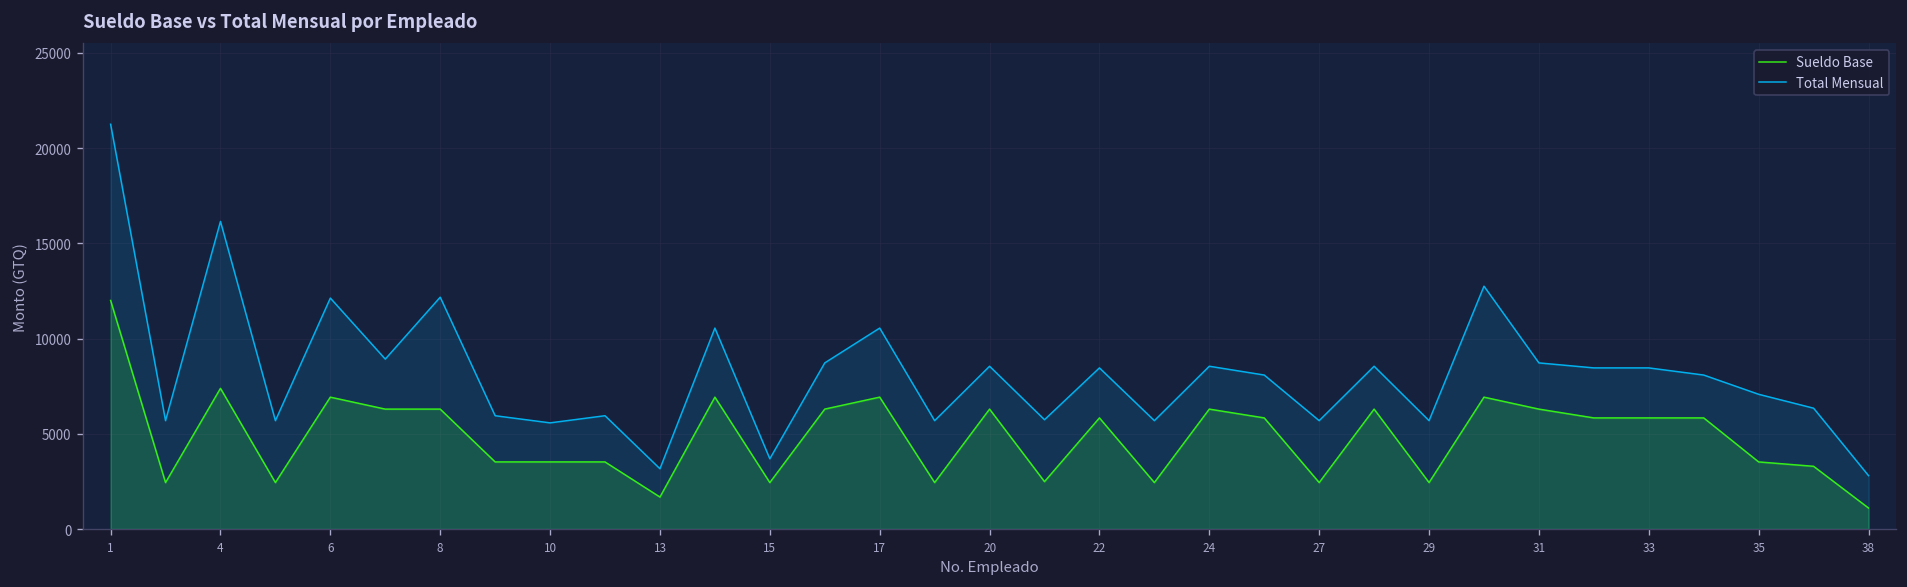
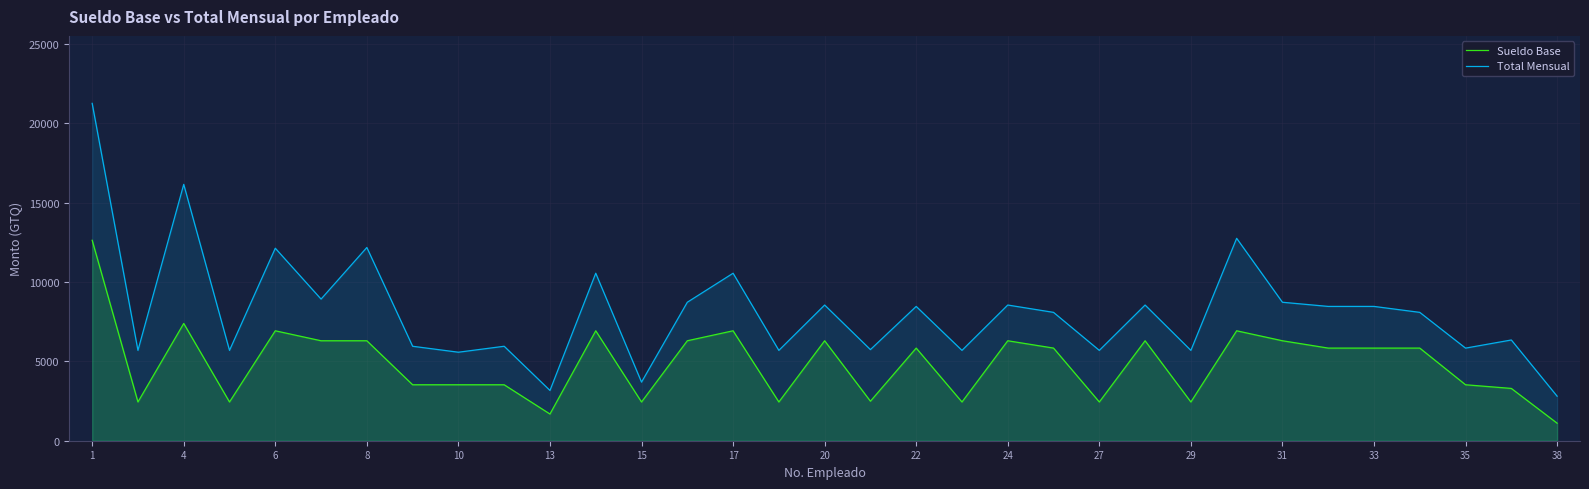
  {
    "Sueldo Base": {
-     "1": 12000,
+     "1": 12600,
      "4": 7400,
      "6": 6900,
      "8": 6300,
      "10": 3500,
      "13": 1700,
      "15": 2400,
      "17": 6900,
      "20": 6300,
      "22": 5800,
      "24": 6300,
      "27": 2400,
      "29": 2400,
      "31": 6300,
      "33": 5800,
      "35": 3500,
      "38": 1100
    },
    "Total Mensual": {
      "1": 21300,
      "4": 16100,
      "6": 12100,
      "8": 12200,
      "10": 5600,
      "13": 3200,
      "15": 3700,
      "17": 10600,
      "20": 8500,
      "22": 8500,
      "24": 8500,
      "27": 5700,
      "29": 5700,
      "31": 8700,
      "33": 8500,
-     "35": 7100,
+     "35": 5800,
      "38": 2800
    }
  }
